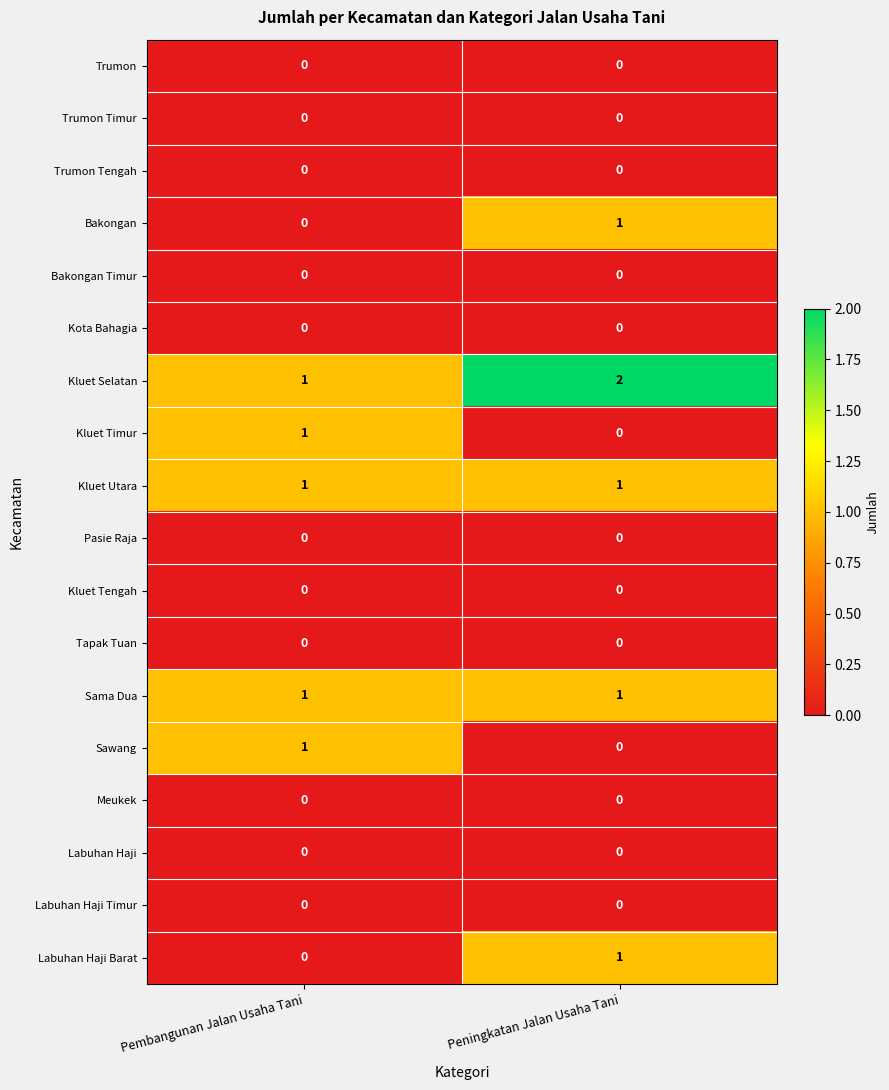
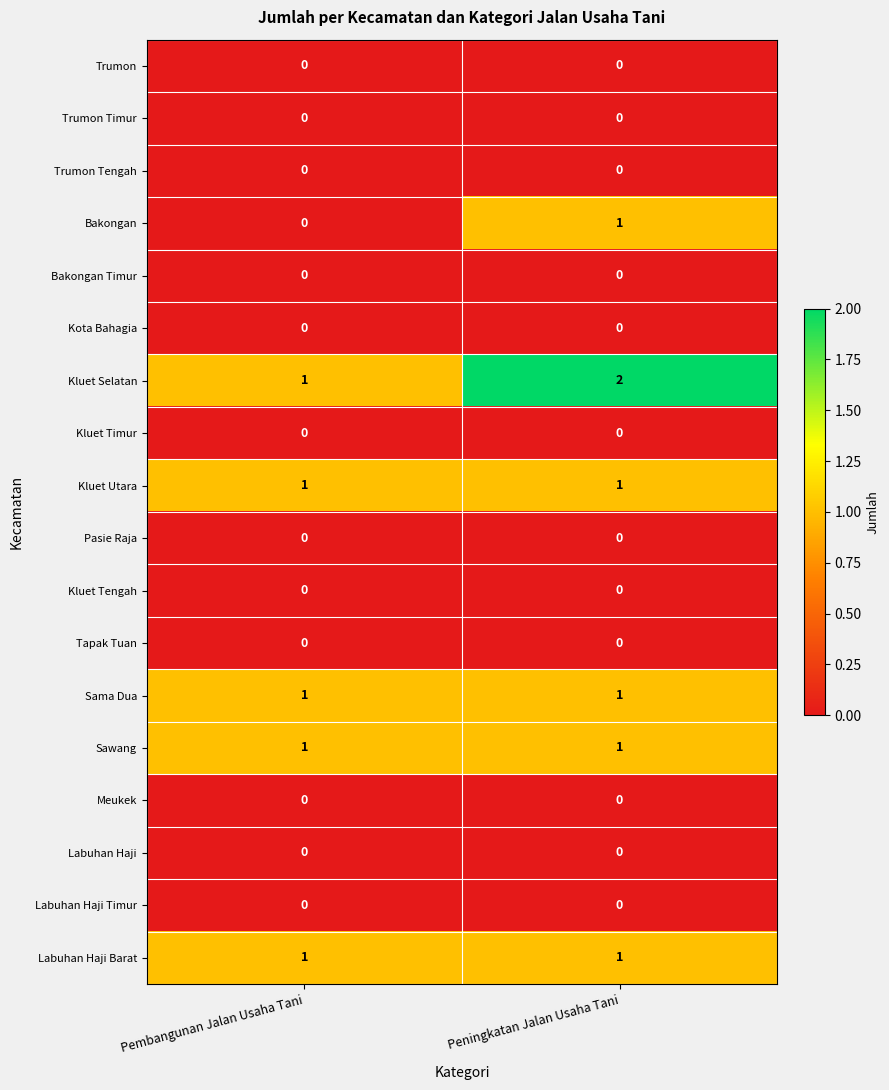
  {
    "Trumon": {
      "Pembangunan Jalan Usaha Tani": 0,
      "Peningkatan Jalan Usaha Tani": 0
    },
    "Trumon Timur": {
      "Pembangunan Jalan Usaha Tani": 0,
      "Peningkatan Jalan Usaha Tani": 0
    },
    "Trumon Tengah": {
      "Pembangunan Jalan Usaha Tani": 0,
      "Peningkatan Jalan Usaha Tani": 0
    },
    "Bakongan": {
      "Pembangunan Jalan Usaha Tani": 0,
      "Peningkatan Jalan Usaha Tani": 1
    },
    "Bakongan Timur": {
      "Pembangunan Jalan Usaha Tani": 0,
      "Peningkatan Jalan Usaha Tani": 0
    },
    "Kota Bahagia": {
      "Pembangunan Jalan Usaha Tani": 0,
      "Peningkatan Jalan Usaha Tani": 0
    },
    "Kluet Selatan": {
      "Pembangunan Jalan Usaha Tani": 1,
      "Peningkatan Jalan Usaha Tani": 2
    },
    "Kluet Timur": {
-     "Pembangunan Jalan Usaha Tani": 1,
+     "Pembangunan Jalan Usaha Tani": 0,
      "Peningkatan Jalan Usaha Tani": 0
    },
    "Kluet Utara": {
      "Pembangunan Jalan Usaha Tani": 1,
      "Peningkatan Jalan Usaha Tani": 1
    },
    "Pasie Raja": {
      "Pembangunan Jalan Usaha Tani": 0,
      "Peningkatan Jalan Usaha Tani": 0
    },
    "Kluet Tengah": {
      "Pembangunan Jalan Usaha Tani": 0,
      "Peningkatan Jalan Usaha Tani": 0
    },
    "Tapak Tuan": {
      "Pembangunan Jalan Usaha Tani": 0,
      "Peningkatan Jalan Usaha Tani": 0
    },
    "Sama Dua": {
      "Pembangunan Jalan Usaha Tani": 1,
      "Peningkatan Jalan Usaha Tani": 1
    },
    "Sawang": {
      "Pembangunan Jalan Usaha Tani": 1,
-     "Peningkatan Jalan Usaha Tani": 0
+     "Peningkatan Jalan Usaha Tani": 1
    },
    "Meukek": {
      "Pembangunan Jalan Usaha Tani": 0,
      "Peningkatan Jalan Usaha Tani": 0
    },
    "Labuhan Haji": {
      "Pembangunan Jalan Usaha Tani": 0,
      "Peningkatan Jalan Usaha Tani": 0
    },
    "Labuhan Haji Timur": {
      "Pembangunan Jalan Usaha Tani": 0,
      "Peningkatan Jalan Usaha Tani": 0
    },
    "Labuhan Haji Barat": {
-     "Pembangunan Jalan Usaha Tani": 0,
+     "Pembangunan Jalan Usaha Tani": 1,
      "Peningkatan Jalan Usaha Tani": 1
    }
  }
